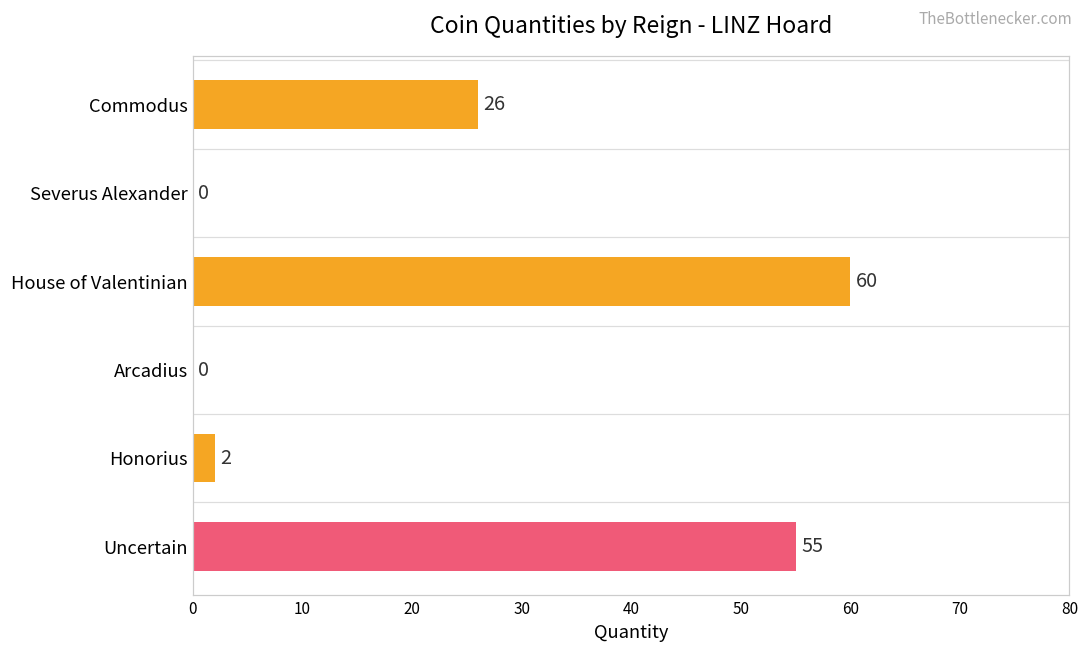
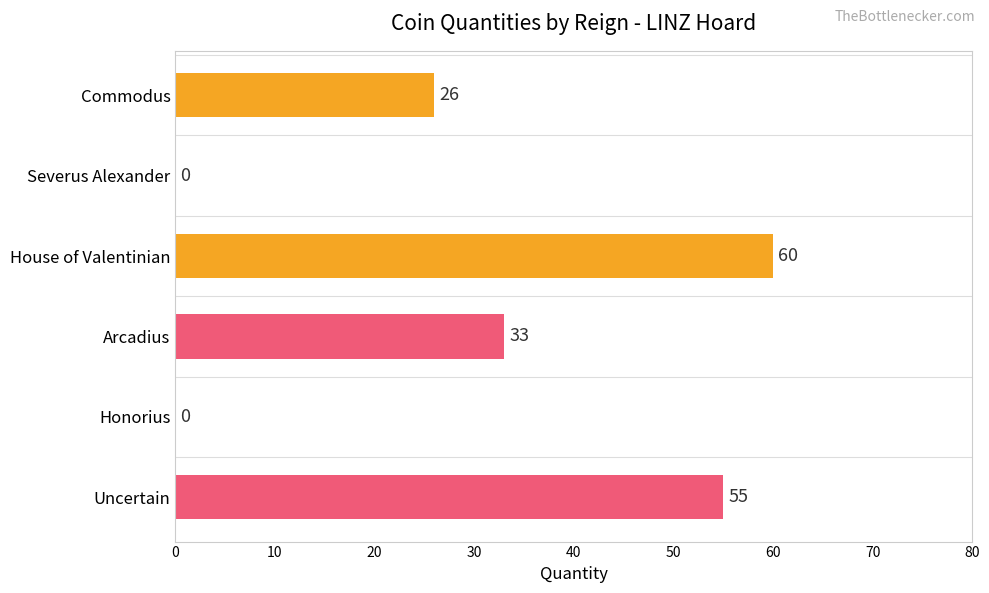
  {
    "Commodus": 26,
    "Severus Alexander": 0,
    "House of Valentinian": 60,
-   "Arcadius": 0,
-   "Honorius": 2,
+   "Arcadius": 33,
+   "Honorius": 0,
    "Uncertain": 55
  }
